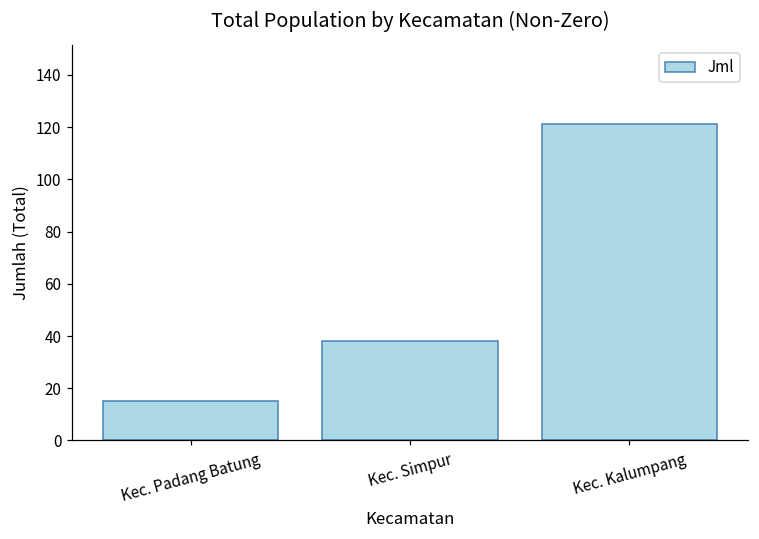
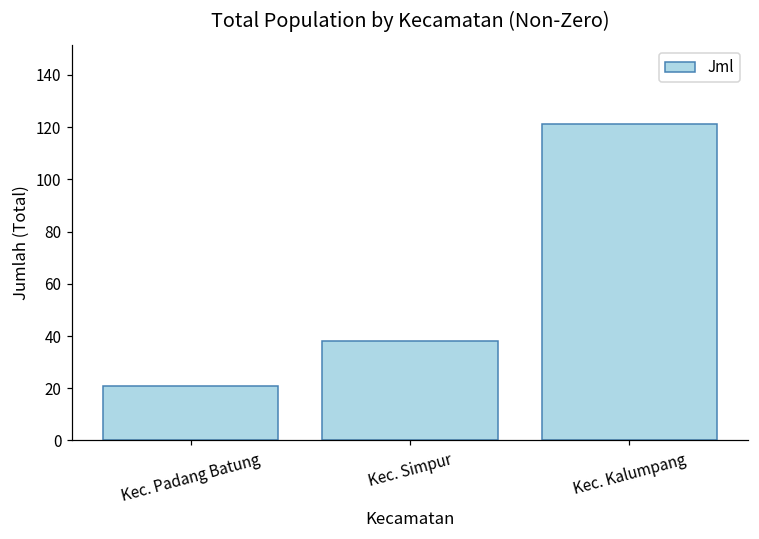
  {
-   "Kec. Padang Batung": 15,
+   "Kec. Padang Batung": 21,
    "Kec. Simpur": 38,
    "Kec. Kalumpang": 121
  }
